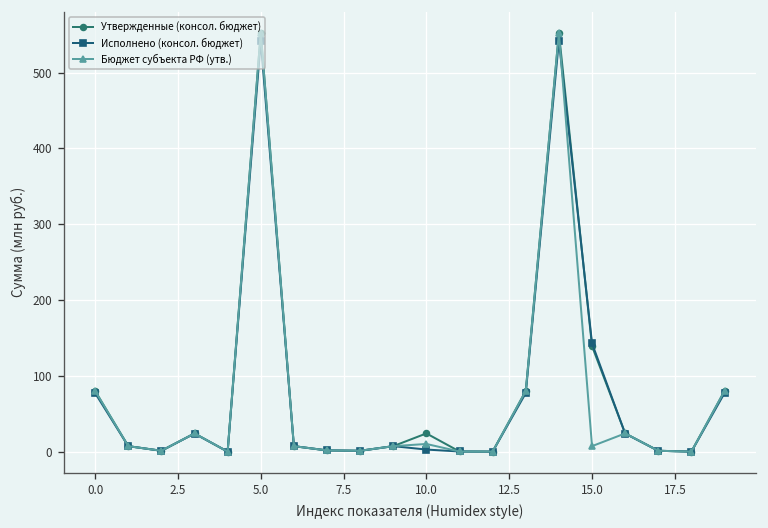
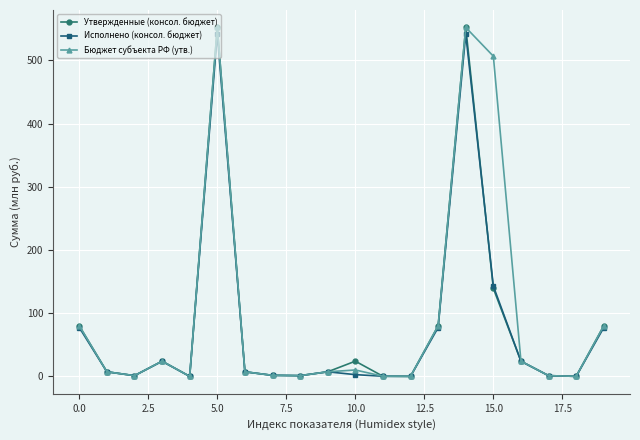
  {
    "Бюджет субъекта РФ (утв.)": {
      "10.0": 10,
-     "15.0": 10
+     "15.0": 510
    }
  }
